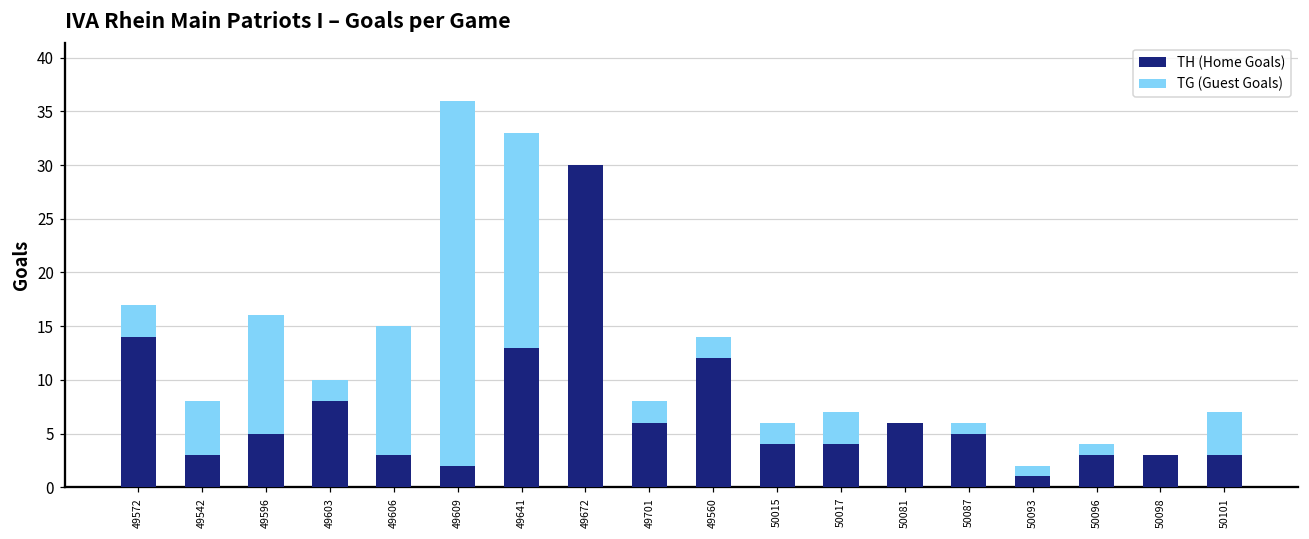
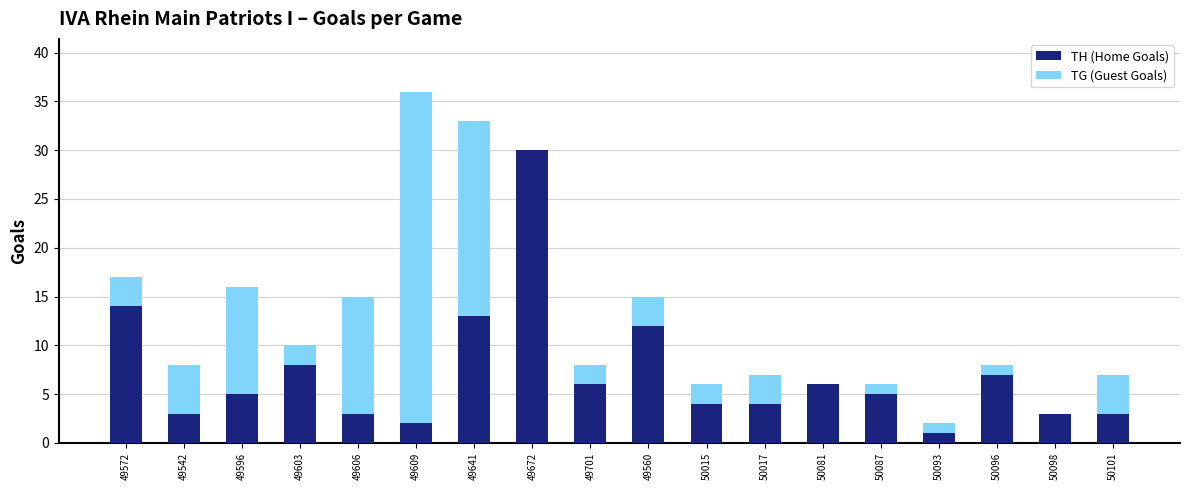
  {
    "TH (Home Goals)": {
      "49572": 14,
      "49542": 3,
      "49596": 5,
      "49603": 8,
      "49606": 3,
      "49609": 2,
      "49641": 13,
      "49672": 30,
      "49701": 6,
      "49560": 12,
      "50015": 4,
      "50017": 4,
      "50081": 6,
      "50087": 5,
      "50093": 1,
-     "50096": 3,
+     "50096": 7,
      "50098": 3,
      "50101": 3
    },
    "TG (Guest Goals)": {
      "49572": 3,
      "49542": 5,
      "49596": 11,
      "49603": 2,
      "49606": 12,
      "49609": 34,
      "49641": 20,
      "49672": 0,
      "49701": 2,
-     "49560": 2,
+     "49560": 3,
      "50015": 2,
      "50017": 3,
      "50081": 0,
      "50087": 1,
      "50093": 1,
      "50096": 1,
      "50098": 0,
      "50101": 4
    }
  }
